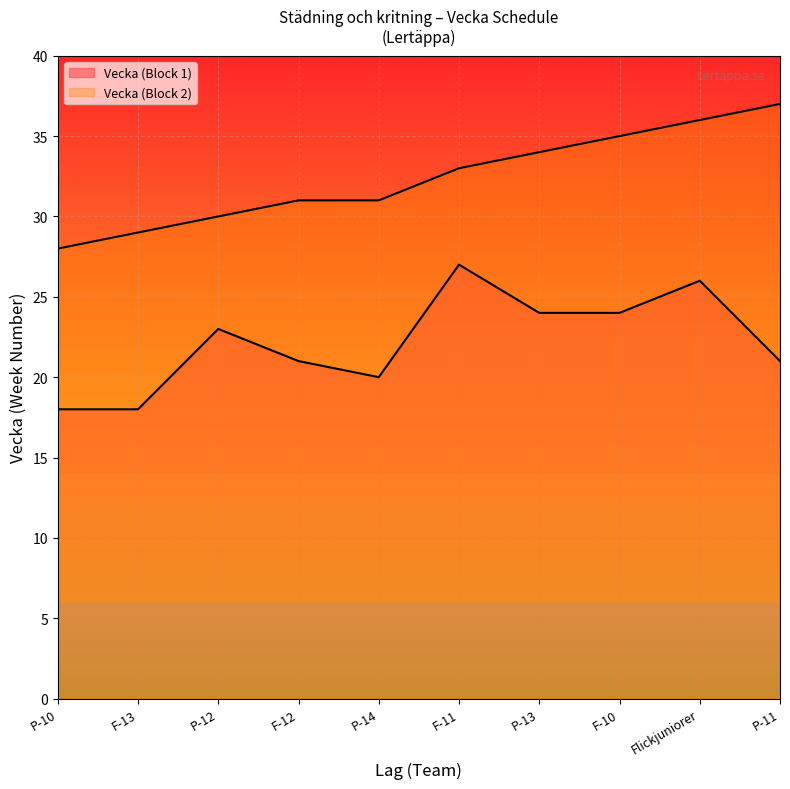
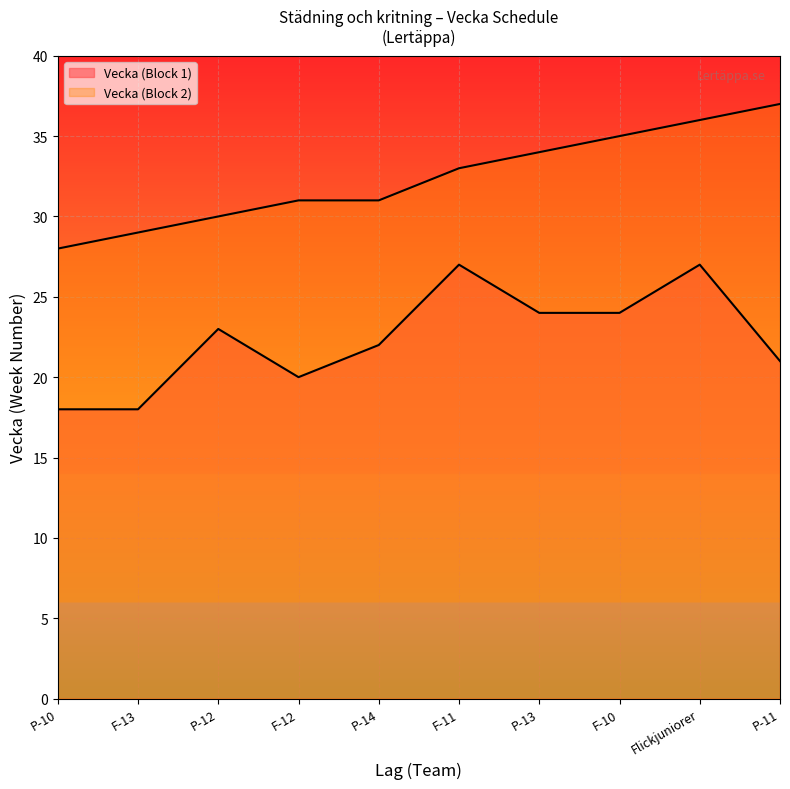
  {
    "Vecka (Block 1)": {
      "P-10": 18,
      "F-13": 18,
      "P-12": 23,
-     "F-12": 21,
-     "P-14": 20,
+     "F-12": 20,
+     "P-14": 22,
      "F-11": 27,
      "P-13": 24,
      "F-10": 24,
-     "Flickjuniorer": 26,
+     "Flickjuniorer": 27,
      "P-11": 21
    },
    "Vecka (Block 2)": {
      "P-10": 28,
      "F-13": 29,
      "P-12": 30,
      "F-12": 31,
      "P-14": 31,
      "F-11": 33,
      "P-13": 34,
      "F-10": 35,
      "Flickjuniorer": 36,
      "P-11": 37
    }
  }
